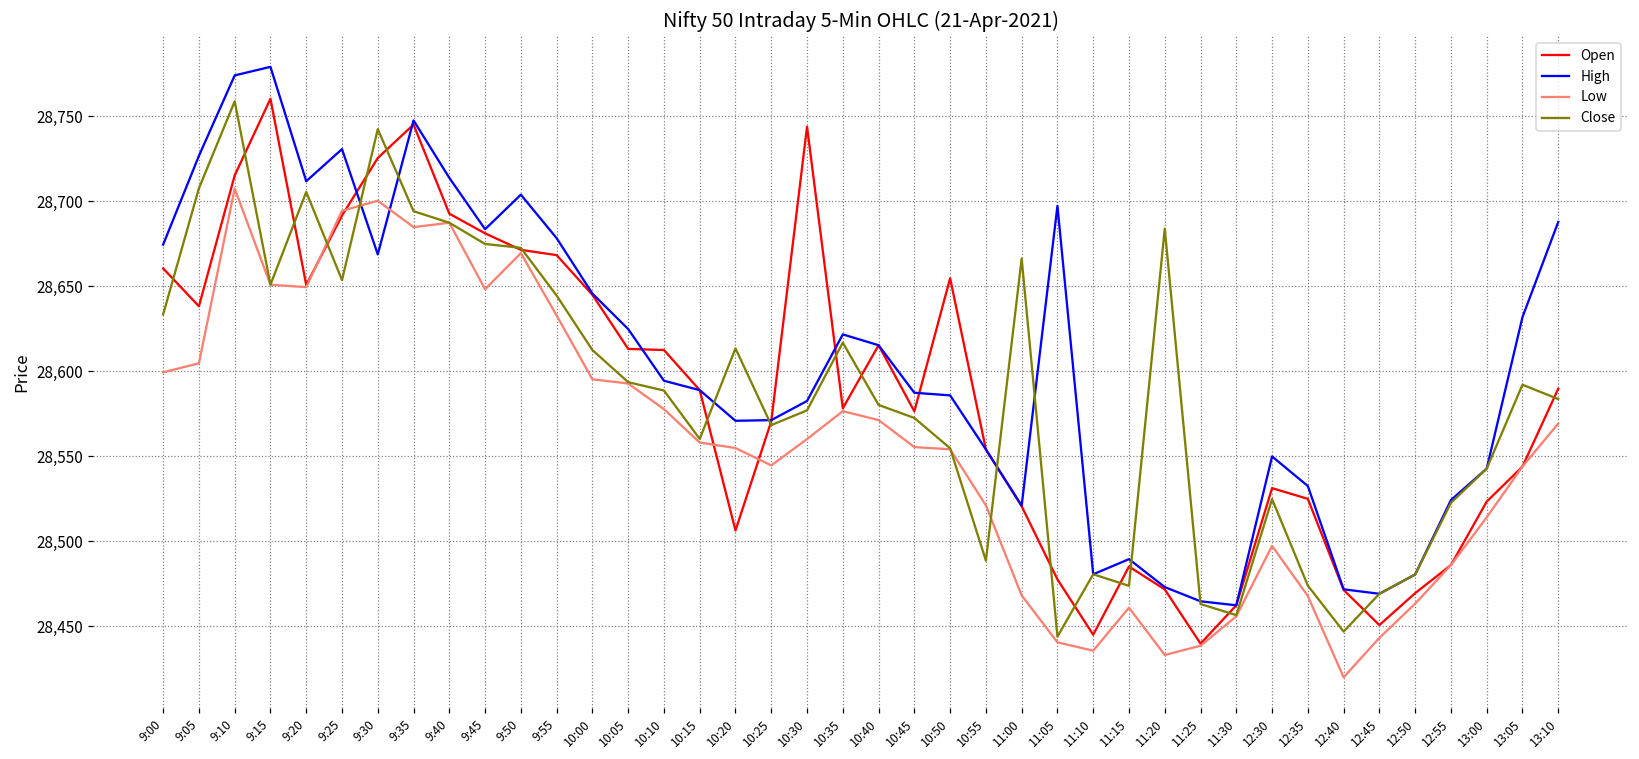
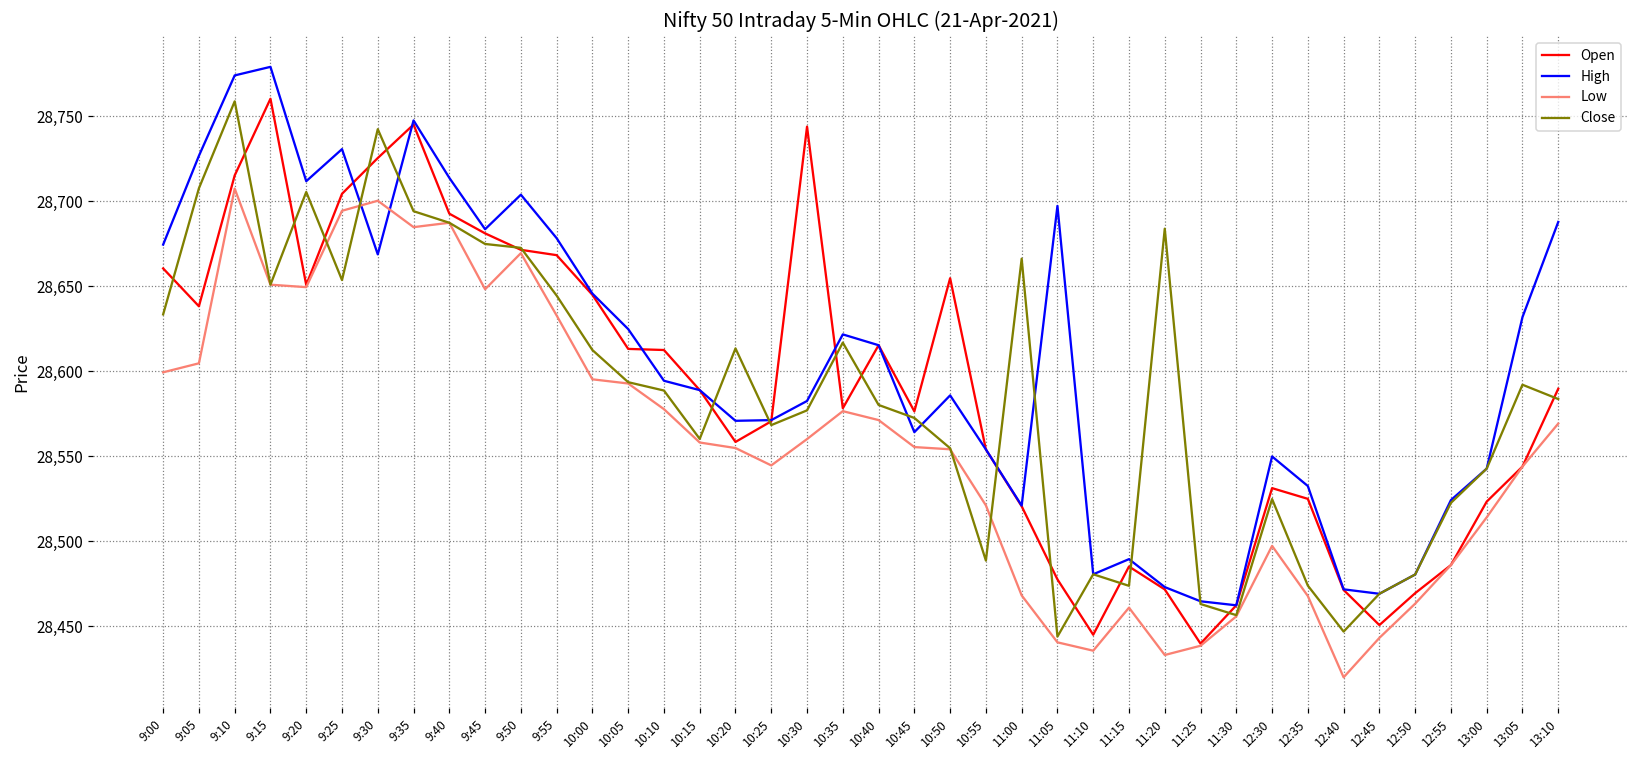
  {
    "Open": {
      "9:00": "28,660",
      "9:05": "28,638",
      "9:10": "28,715",
      "9:15": "28,760",
-     "9:25": "28,691",
+     "9:25": "28,704",
      "9:30": "28,725",
      "9:35": "28,745",
      "9:40": "28,693",
      "9:45": "28,681",
      "9:55": "28,668",
      "10:05": "28,613",
      "10:10": "28,612",
-     "10:20": "28,506",
+     "10:20": "28,558",
      "10:30": "28,744",
      "10:35": "28,578",
      "10:45": "28,576",
      "10:50": "28,655",
      "11:05": "28,477",
      "11:10": "28,445",
      "11:15": "28,485",
      "12:30": "28,531",
      "12:35": "28,525",
      "12:45": "28,451",
      "12:50": "28,469",
      "13:00": "28,523",
      "13:10": "28,590"
    },
    "High": {
      "9:00": "28,674",
      "9:05": "28,727",
      "9:10": "28,774",
      "9:15": "28,779",
      "9:20": "28,712",
      "9:25": "28,731",
      "9:30": "28,669",
      "9:35": "28,747",
      "9:40": "28,714",
      "9:45": "28,683",
      "9:50": "28,704",
      "9:55": "28,678",
      "10:05": "28,625",
      "10:10": "28,594",
      "10:20": "28,571",
      "10:30": "28,582",
      "10:35": "28,622",
-     "10:45": "28,587",
+     "10:45": "28,564",
      "10:50": "28,586",
      "11:05": "28,697",
      "11:15": "28,489",
      "12:30": "28,550",
      "12:35": "28,532",
      "13:05": "28,632",
      "13:10": "28,688"
    },
    "Low": {
      "9:00": "28,599",
      "9:05": "28,605",
      "9:10": "28,707",
      "9:25": "28,694",
      "9:30": "28,700",
      "9:35": "28,685",
      "9:45": "28,648",
      "9:50": "28,669",
      "9:55": "28,633",
      "10:00": "28,595",
      "10:10": "28,578",
      "10:15": "28,558",
      "10:20": "28,555",
      "10:25": "28,544",
      "10:30": "28,560",
      "10:35": "28,576",
      "10:40": "28,571",
      "10:45": "28,555",
      "10:55": "28,521",
      "11:00": "28,468",
      "11:05": "28,440",
      "11:10": "28,436",
      "11:15": "28,461",
      "11:20": "28,433",
      "12:30": "28,497",
      "12:35": "28,468",
      "12:40": "28,420",
      "12:45": "28,443",
      "12:50": "28,463",
      "13:00": "28,514",
      "13:10": "28,569"
    },
    "Close": {
      "9:00": "28,633",
      "9:05": "28,707",
      "9:10": "28,759",
      "9:20": "28,705",
      "9:25": "28,654",
      "9:30": "28,742",
      "9:35": "28,694",
      "9:45": "28,675",
      "9:55": "28,644",
      "10:00": "28,612",
      "10:10": "28,589",
      "10:15": "28,560",
      "10:20": "28,613",
      "10:25": "28,568",
      "10:30": "28,577",
      "10:35": "28,617",
      "10:40": "28,580",
      "10:45": "28,572",
      "10:55": "28,489",
      "11:00": "28,666",
      "11:05": "28,444",
      "11:15": "28,474",
      "11:20": "28,684",
      "12:30": "28,525",
      "12:35": "28,474",
      "12:40": "28,447",
      "13:05": "28,592",
      "13:10": "28,584"
    }
  }
